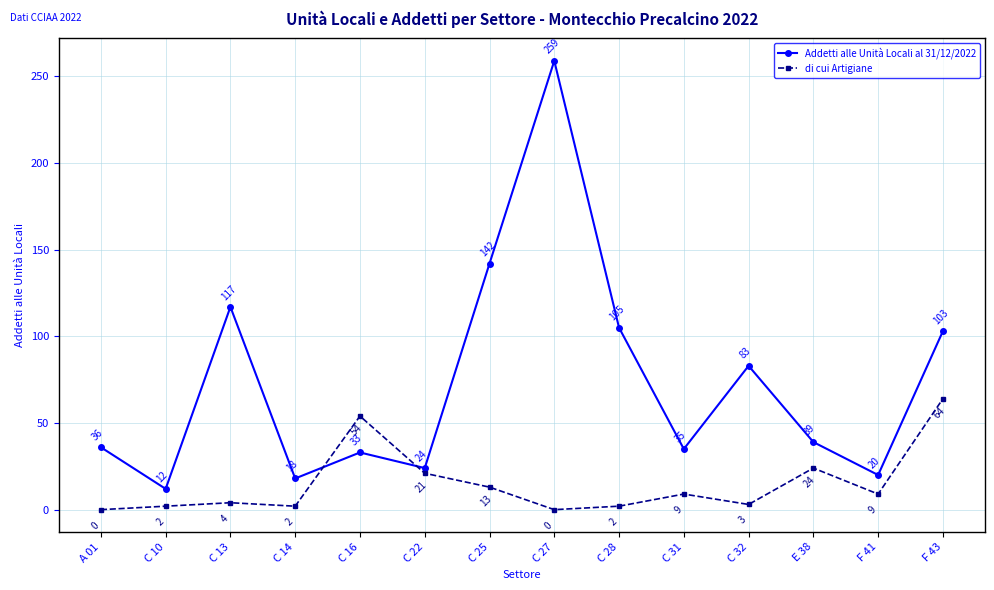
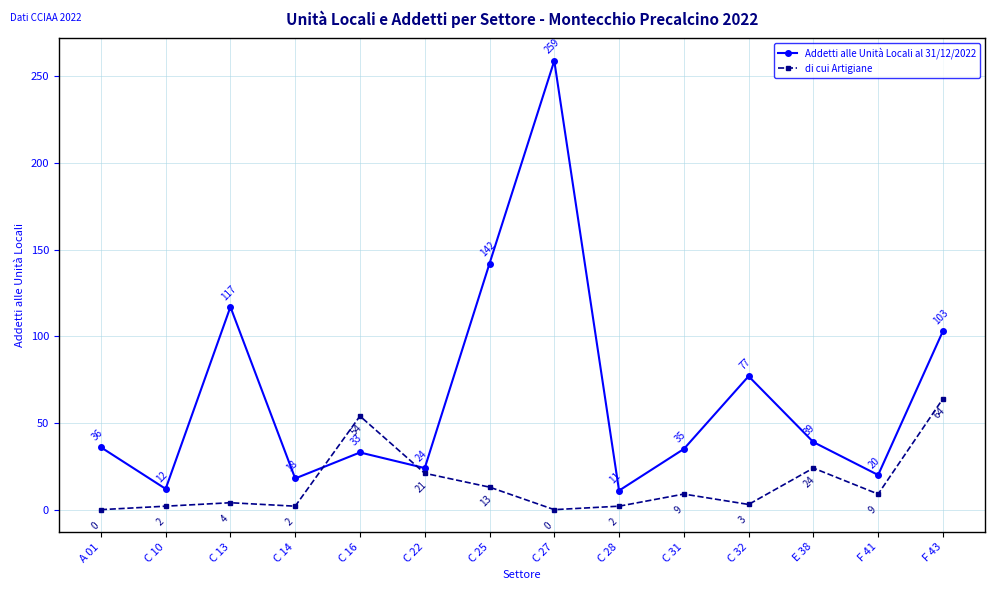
  {
    "Addetti alle Unità Locali al 31/12/2022": {
      "A 01": 36,
      "C 10": 12,
      "C 13": 117,
      "C 14": 18,
      "C 22": 24,
      "C 25": 142,
      "C 27": 259,
-     "C 28": 105,
+     "C 28": 11,
      "C 31": 35,
-     "C 32": 83,
+     "C 32": 77,
      "E 38": 39,
      "F 41": 20,
      "F 43": 103
    },
    "di cui Artigiane": {
      "A 01": 0,
      "C 10": 2,
      "C 13": 4,
      "C 14": 2,
      "C 22": 21,
      "C 25": 13,
      "C 27": 0,
      "C 28": 2,
      "C 31": 9,
      "C 32": 3,
      "E 38": 24,
      "F 41": 9,
      "F 43": 64
    }
  }
